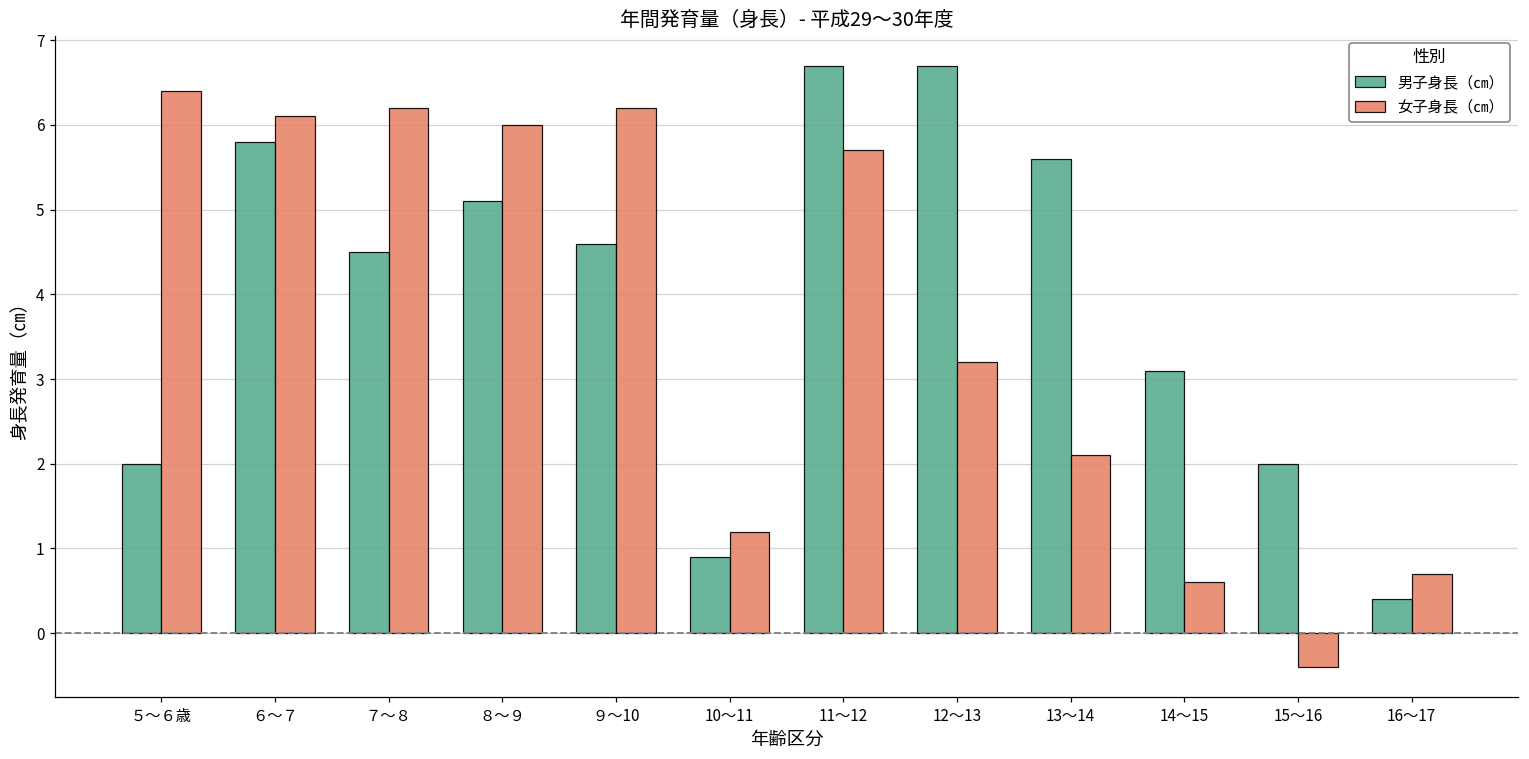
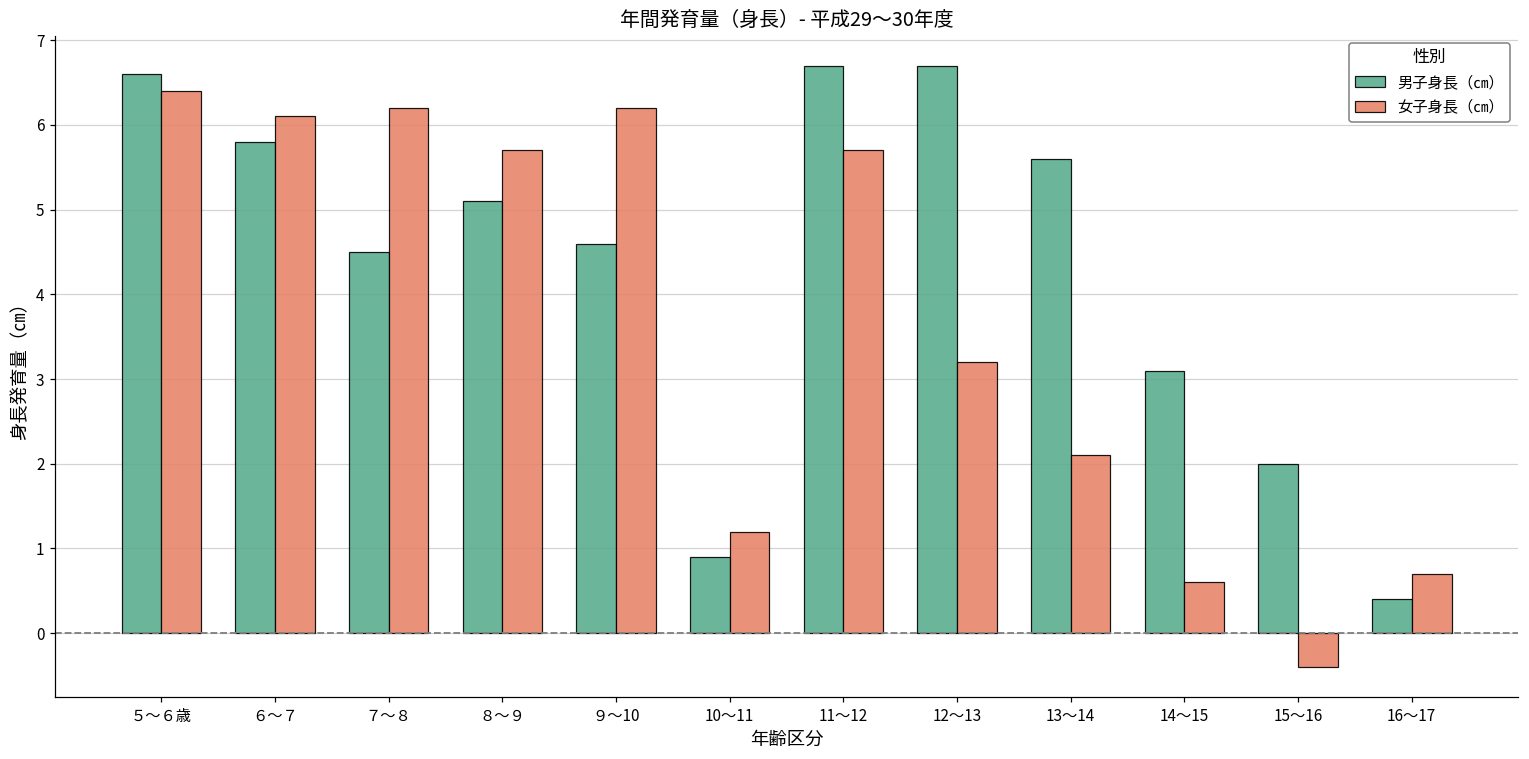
  {
    "男子身長（㎝）": {
-     "５～６歳": 2.0,
+     "５～６歳": 6.6,
      "６～７": 5.8,
      "７～８": 4.5,
      "８～９": 5.1,
      "９～10": 4.6,
      "10～11": 0.9,
      "11～12": 6.7,
      "12～13": 6.7,
      "13～14": 5.6,
      "14～15": 3.1,
      "15～16": 2.0,
      "16～17": 0.4
    },
    "女子身長（㎝）": {
      "５～６歳": 6.4,
      "６～７": 6.1,
      "７～８": 6.2,
-     "８～９": 6.0,
+     "８～９": 5.7,
      "９～10": 6.2,
      "10～11": 1.2,
      "11～12": 5.7,
      "12～13": 3.2,
      "13～14": 2.1,
      "14～15": 0.6,
      "15～16": -0.4,
      "16～17": 0.7
    }
  }
